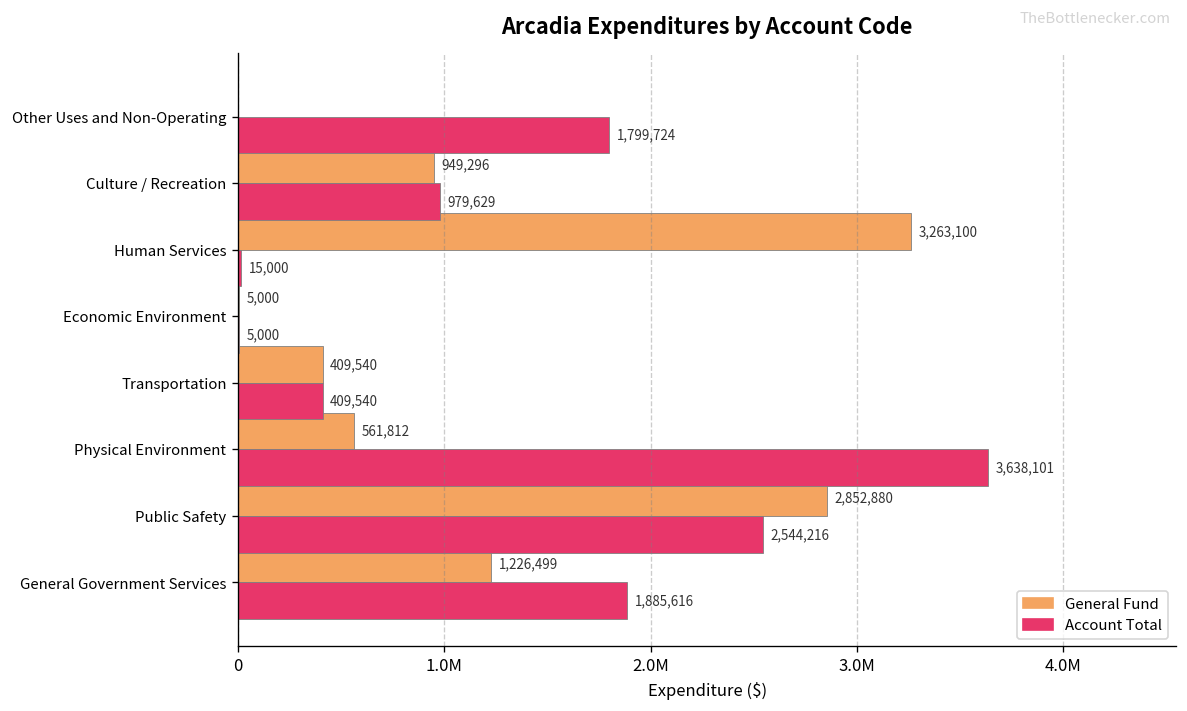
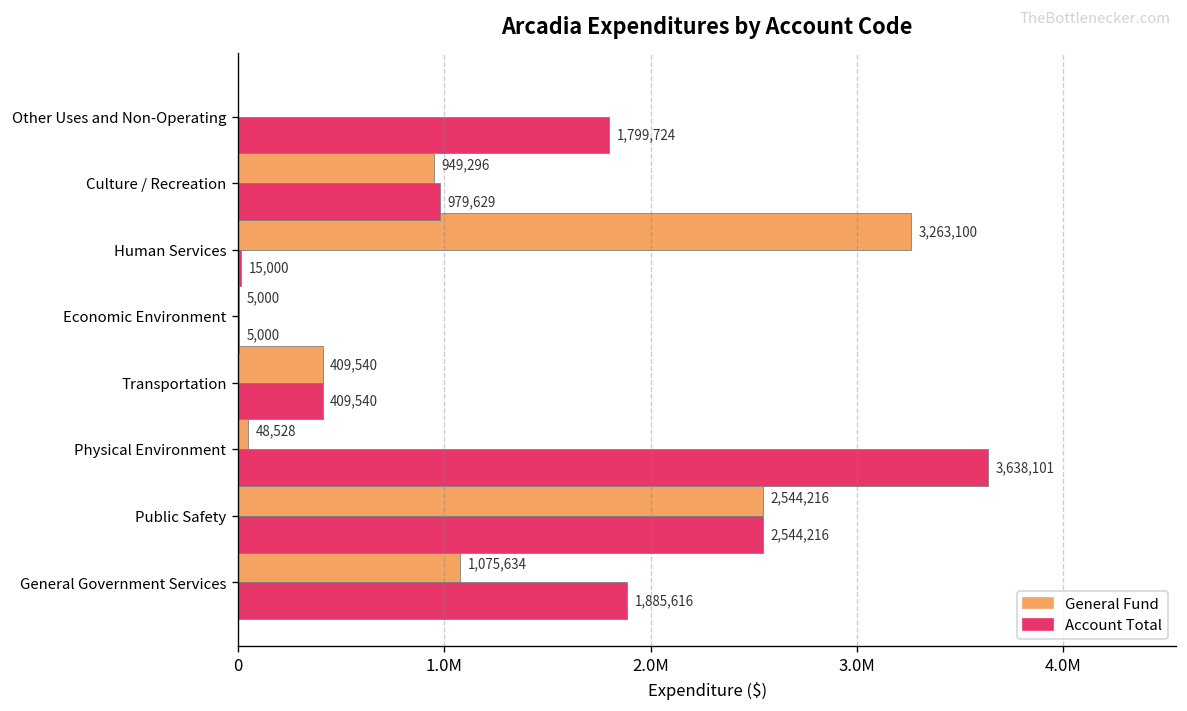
  {
    "General Fund": {
      "Culture / Recreation": "949,296",
      "Human Services": "3,263,100",
      "Economic Environment": "5,000",
      "Transportation": "409,540",
-     "Physical Environment": "561,812",
-     "Public Safety": "2,852,880",
-     "General Government Services": "1,226,499"
+     "Physical Environment": "48,528",
+     "Public Safety": "2,544,216",
+     "General Government Services": "1,075,634"
    },
    "Account Total": {
      "Other Uses and Non-Operating": "1,799,724",
      "Culture / Recreation": "979,629",
      "Human Services": "15,000",
      "Economic Environment": "5,000",
      "Transportation": "409,540",
      "Physical Environment": "3,638,101",
      "Public Safety": "2,544,216",
      "General Government Services": "1,885,616"
    }
  }
